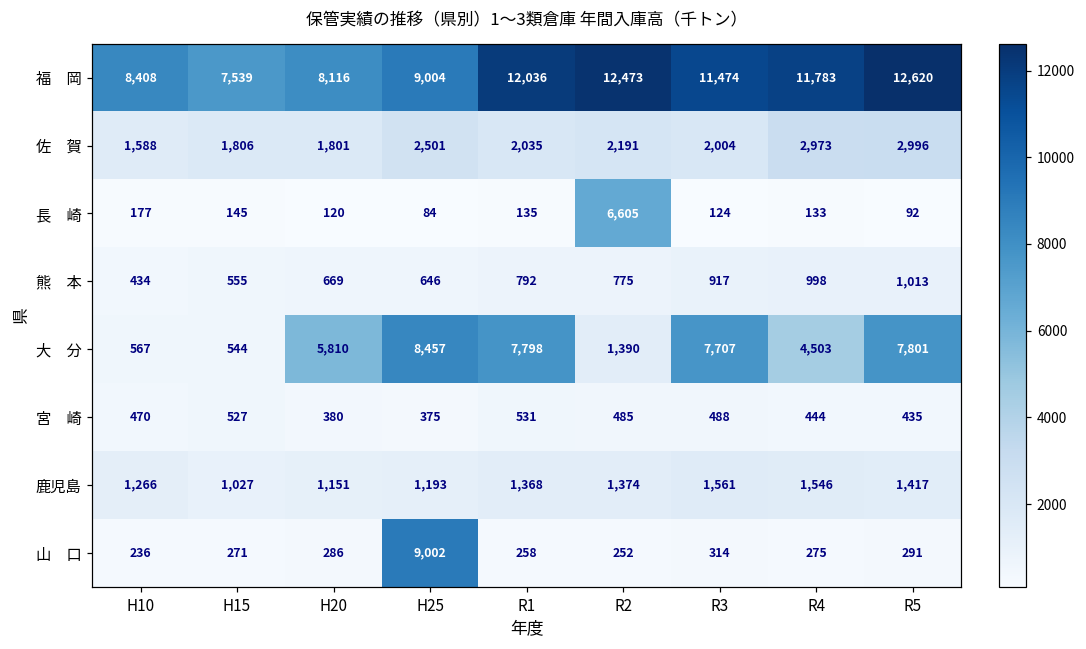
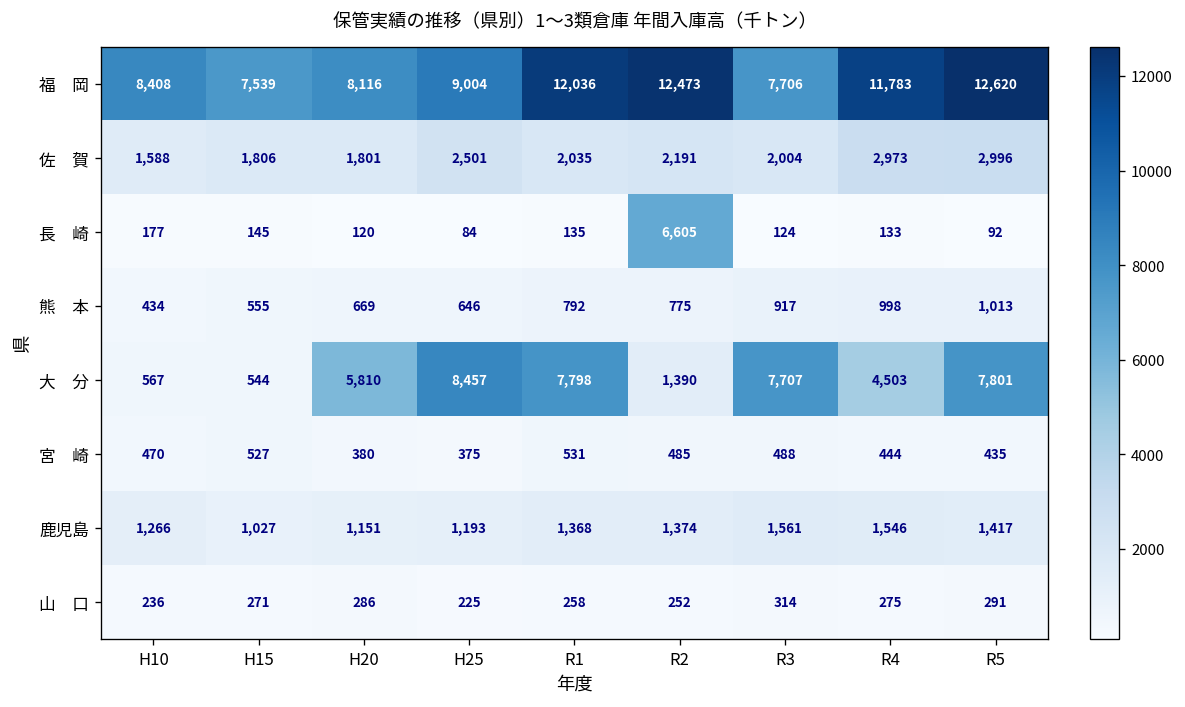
  {
    "福 岡": {
      "H10": "8,408",
      "H15": "7,539",
      "H20": "8,116",
      "H25": "9,004",
      "R1": "12,036",
      "R2": "12,473",
-     "R3": "11,474",
+     "R3": "7,706",
      "R4": "11,783",
      "R5": "12,620"
    },
    "佐 賀": {
      "H10": "1,588",
      "H15": "1,806",
      "H20": "1,801",
      "H25": "2,501",
      "R1": "2,035",
      "R2": "2,191",
      "R3": "2,004",
      "R4": "2,973",
      "R5": "2,996"
    },
    "長 崎": {
      "H10": "177",
      "H15": "145",
      "H20": "120",
      "H25": "84",
      "R1": "135",
      "R2": "6,605",
      "R3": "124",
      "R4": "133",
      "R5": "92"
    },
    "熊 本": {
      "H10": "434",
      "H15": "555",
      "H20": "669",
      "H25": "646",
      "R1": "792",
      "R2": "775",
      "R3": "917",
      "R4": "998",
      "R5": "1,013"
    },
    "大 分": {
      "H10": "567",
      "H15": "544",
      "H20": "5,810",
      "H25": "8,457",
      "R1": "7,798",
      "R2": "1,390",
      "R3": "7,707",
      "R4": "4,503",
      "R5": "7,801"
    },
    "宮 崎": {
      "H10": "470",
      "H15": "527",
      "H20": "380",
      "H25": "375",
      "R1": "531",
      "R2": "485",
      "R3": "488",
      "R4": "444",
      "R5": "435"
    },
    "鹿児島": {
      "H10": "1,266",
      "H15": "1,027",
      "H20": "1,151",
      "H25": "1,193",
      "R1": "1,368",
      "R2": "1,374",
      "R3": "1,561",
      "R4": "1,546",
      "R5": "1,417"
    },
    "山 口": {
      "H10": "236",
      "H15": "271",
      "H20": "286",
-     "H25": "9,002",
+     "H25": "225",
      "R1": "258",
      "R2": "252",
      "R3": "314",
      "R4": "275",
      "R5": "291"
    }
  }
